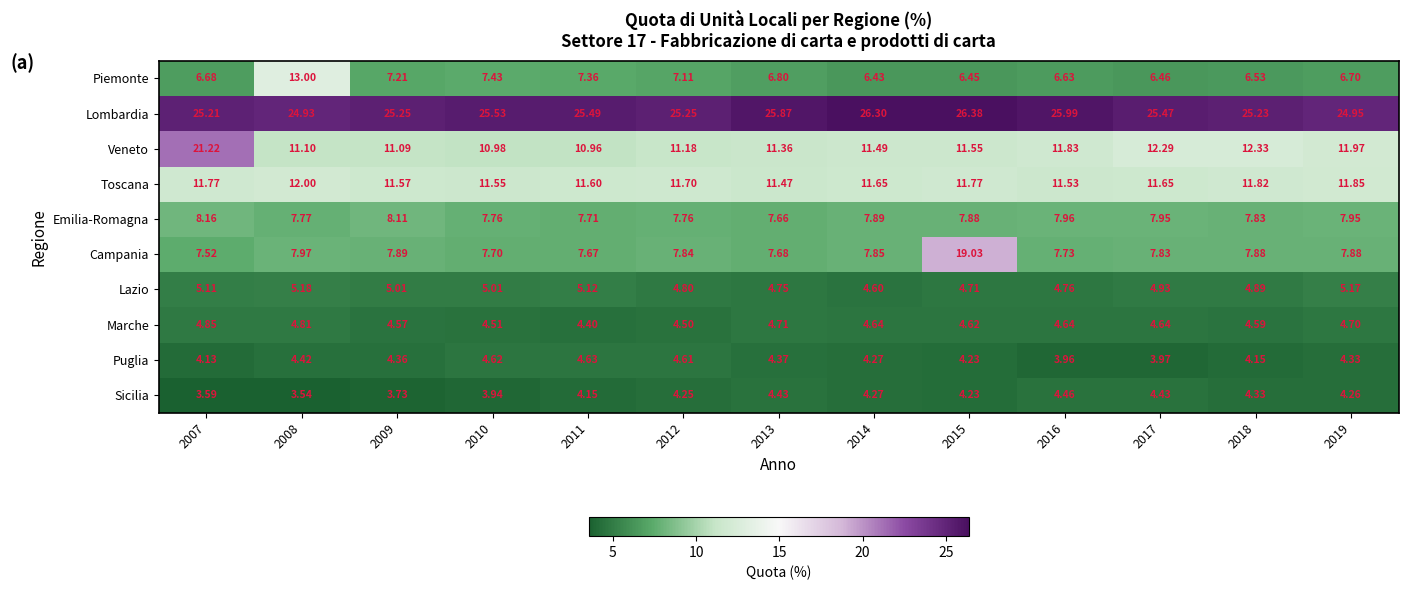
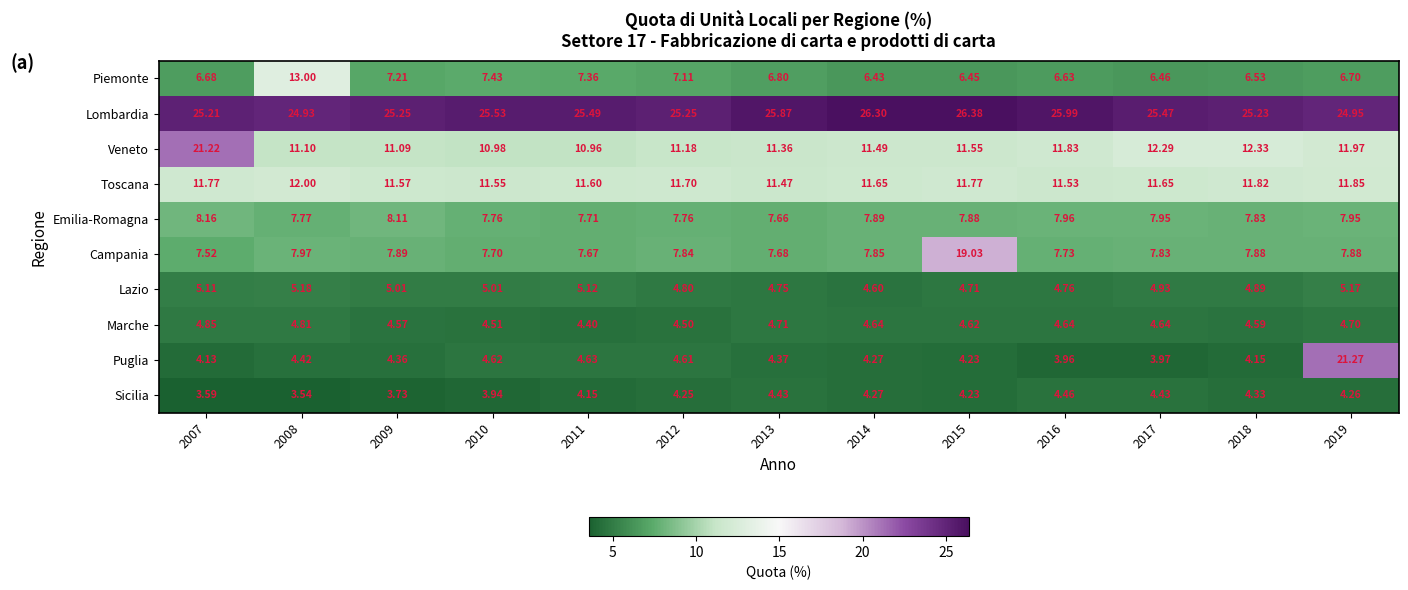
  {
    "Piemonte": {
      "2007": 6.68,
      "2008": 13.00,
      "2009": 7.21,
      "2010": 7.43,
      "2011": 7.36,
      "2012": 7.11,
      "2013": 6.80,
      "2014": 6.43,
      "2015": 6.45,
      "2016": 6.63,
      "2017": 6.46,
      "2018": 6.53,
      "2019": 6.70
    },
    "Lombardia": {
      "2007": 25.21,
      "2008": 24.93,
      "2009": 25.25,
      "2010": 25.53,
      "2011": 25.49,
      "2012": 25.25,
      "2013": 25.87,
      "2014": 26.30,
      "2015": 26.38,
      "2016": 25.99,
      "2017": 25.47,
      "2018": 25.23,
      "2019": 24.95
    },
    "Veneto": {
      "2007": 21.22,
      "2008": 11.10,
      "2009": 11.09,
      "2010": 10.98,
      "2011": 10.96,
      "2012": 11.18,
      "2013": 11.36,
      "2014": 11.49,
      "2015": 11.55,
      "2016": 11.83,
      "2017": 12.29,
      "2018": 12.33,
      "2019": 11.97
    },
    "Toscana": {
      "2007": 11.77,
      "2008": 12.00,
      "2009": 11.57,
      "2010": 11.55,
      "2011": 11.60,
      "2012": 11.70,
      "2013": 11.47,
      "2014": 11.65,
      "2015": 11.77,
      "2016": 11.53,
      "2017": 11.65,
      "2018": 11.82,
      "2019": 11.85
    },
    "Emilia-Romagna": {
      "2007": 8.16,
      "2008": 7.77,
      "2009": 8.11,
      "2010": 7.76,
      "2011": 7.71,
      "2012": 7.76,
      "2013": 7.66,
      "2014": 7.89,
      "2015": 7.88,
      "2016": 7.96,
      "2017": 7.95,
      "2018": 7.83,
      "2019": 7.95
    },
    "Campania": {
      "2007": 7.52,
      "2008": 7.97,
      "2009": 7.89,
      "2010": 7.70,
      "2011": 7.67,
      "2012": 7.84,
      "2013": 7.68,
      "2014": 7.85,
      "2015": 19.03,
      "2016": 7.73,
      "2017": 7.83,
      "2018": 7.88,
      "2019": 7.88
    },
    "Lazio": {
      "2007": 5.11,
      "2008": 5.18,
      "2009": 5.01,
      "2010": 5.01,
      "2011": 5.12,
      "2012": 4.80,
      "2013": 4.75,
      "2014": 4.60,
      "2015": 4.71,
      "2016": 4.76,
      "2017": 4.93,
      "2018": 4.89,
      "2019": 5.17
    },
    "Marche": {
      "2007": 4.85,
      "2008": 4.81,
      "2009": 4.57,
      "2010": 4.51,
      "2011": 4.40,
      "2012": 4.50,
      "2013": 4.71,
      "2014": 4.64,
      "2015": 4.62,
      "2016": 4.64,
      "2017": 4.64,
      "2018": 4.59,
      "2019": 4.70
    },
    "Puglia": {
      "2007": 4.13,
      "2008": 4.42,
      "2009": 4.36,
      "2010": 4.62,
      "2011": 4.63,
      "2012": 4.61,
      "2013": 4.37,
      "2014": 4.27,
      "2015": 4.23,
      "2016": 3.96,
      "2017": 3.97,
      "2018": 4.15,
-     "2019": 4.33
+     "2019": 21.27
    },
    "Sicilia": {
      "2007": 3.59,
      "2008": 3.54,
      "2009": 3.73,
      "2010": 3.94,
      "2011": 4.15,
      "2012": 4.25,
      "2013": 4.43,
      "2014": 4.27,
      "2015": 4.23,
      "2016": 4.46,
      "2017": 4.43,
      "2018": 4.33,
      "2019": 4.26
    }
  }
